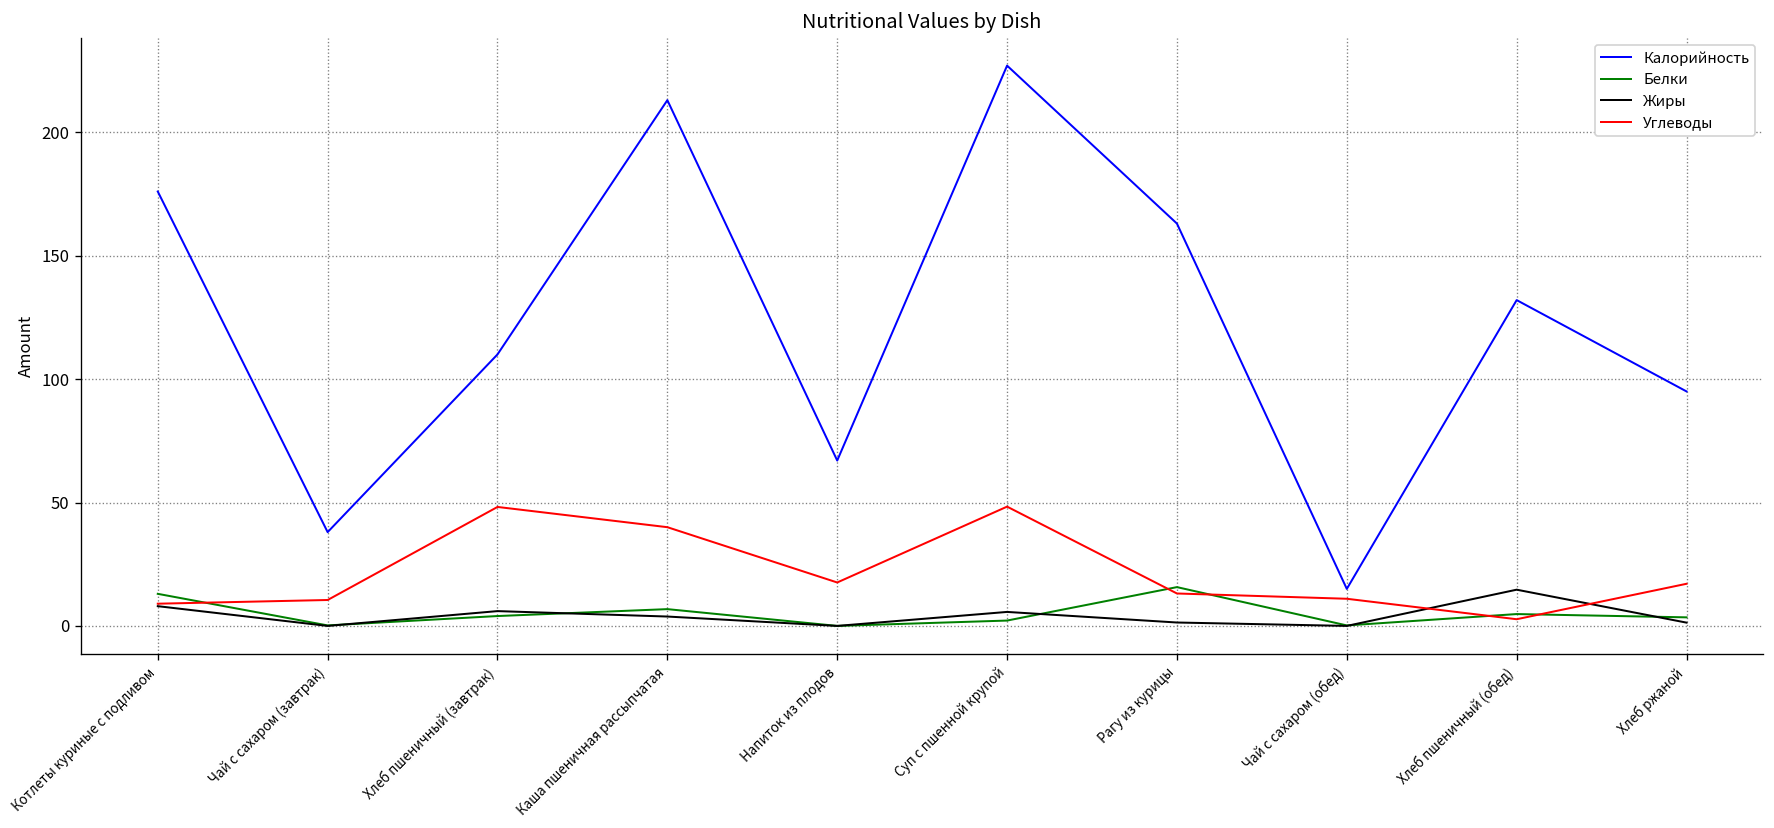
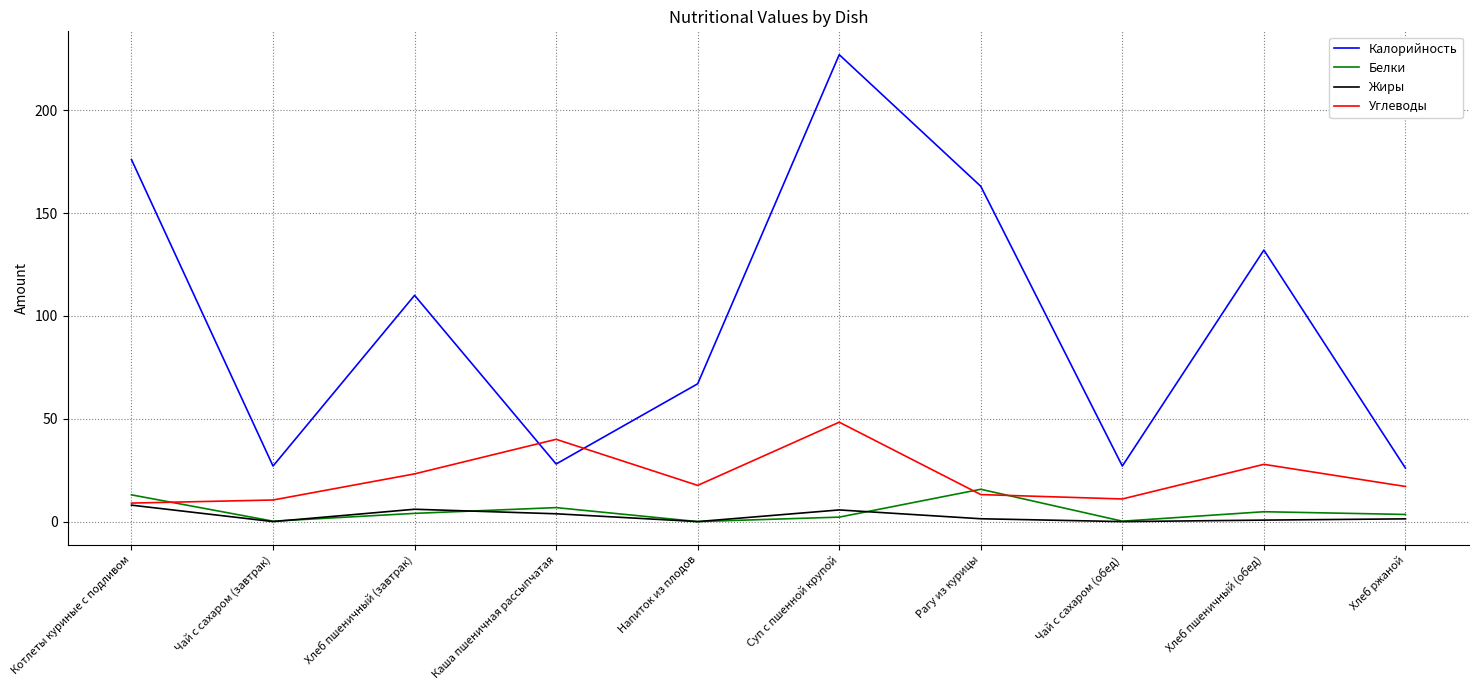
  {
    "Калорийность": {
      "Котлеты куриные с подливом": 176,
-     "Чай с сахаром (завтрак)": 38,
+     "Чай с сахаром (завтрак)": 27,
      "Хлеб пшеничный (завтрак)": 110,
-     "Каша пшеничная рассыпчатая": 213,
+     "Каша пшеничная рассыпчатая": 28,
      "Напиток из плодов": 67,
      "Суп с пшенной крупой": 227,
      "Рагу из курицы": 163,
-     "Чай с сахаром (обед)": 15,
+     "Чай с сахаром (обед)": 27,
      "Хлеб пшеничный (обед)": 132,
-     "Хлеб ржаной": 95
+     "Хлеб ржаной": 26
    },
    "Белки": {
      "Котлеты куриные с подливом": 13,
      "Хлеб пшеничный (завтрак)": 4,
      "Каша пшеничная рассыпчатая": 7,
      "Суп с пшенной крупой": 2,
      "Рагу из курицы": 16,
      "Хлеб пшеничный (обед)": 5,
      "Хлеб ржаной": 3
    },
    "Жиры": {
      "Хлеб пшеничный (завтрак)": 6,
      "Каша пшеничная рассыпчатая": 4,
      "Суп с пшенной крупой": 6,
      "Рагу из курицы": 1,
-     "Хлеб пшеничный (обед)": 15,
+     "Хлеб пшеничный (обед)": 1,
      "Хлеб ржаной": 1
    },
    "Углеводы": {
      "Чай с сахаром (завтрак)": 11,
-     "Хлеб пшеничный (завтрак)": 48,
+     "Хлеб пшеничный (завтрак)": 23,
      "Каша пшеничная рассыпчатая": 40,
      "Напиток из плодов": 18,
      "Суп с пшенной крупой": 48,
      "Рагу из курицы": 13,
      "Чай с сахаром (обед)": 11,
-     "Хлеб пшеничный (обед)": 3,
+     "Хлеб пшеничный (обед)": 28,
      "Хлеб ржаной": 17
    }
  }
